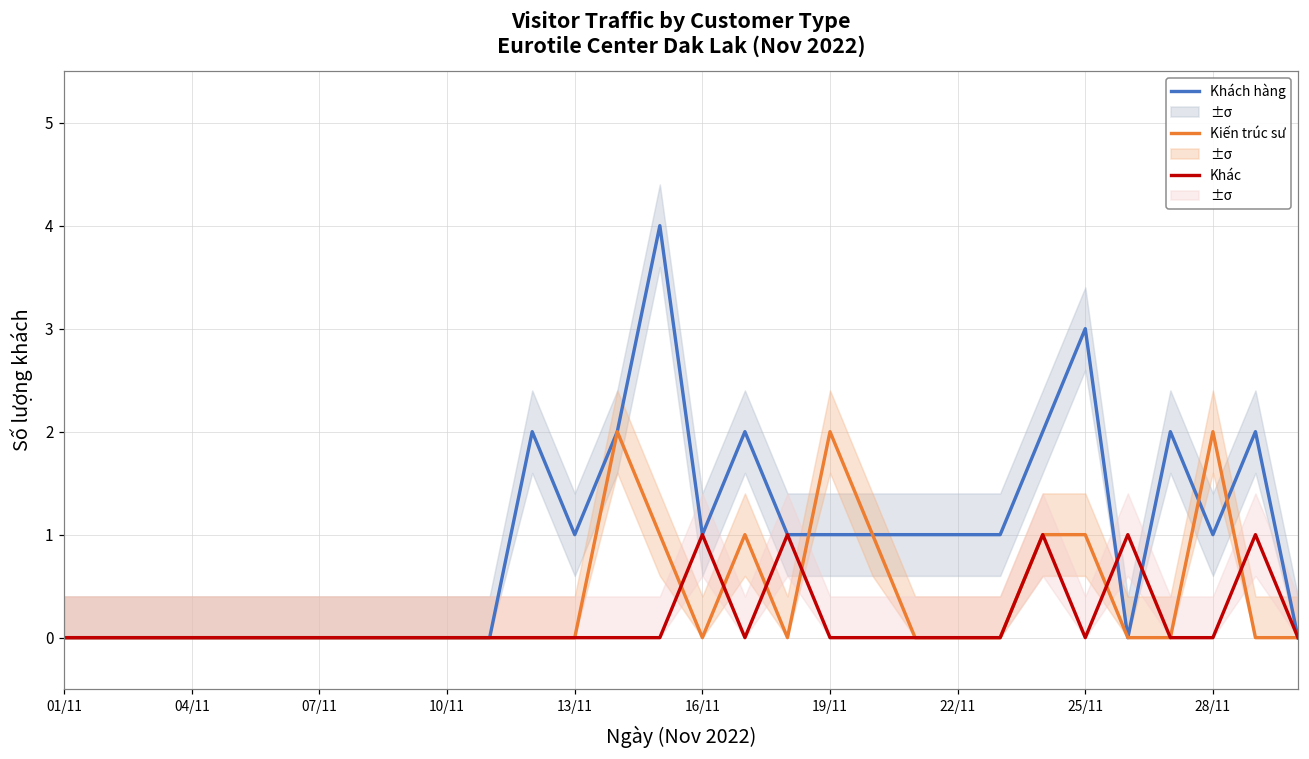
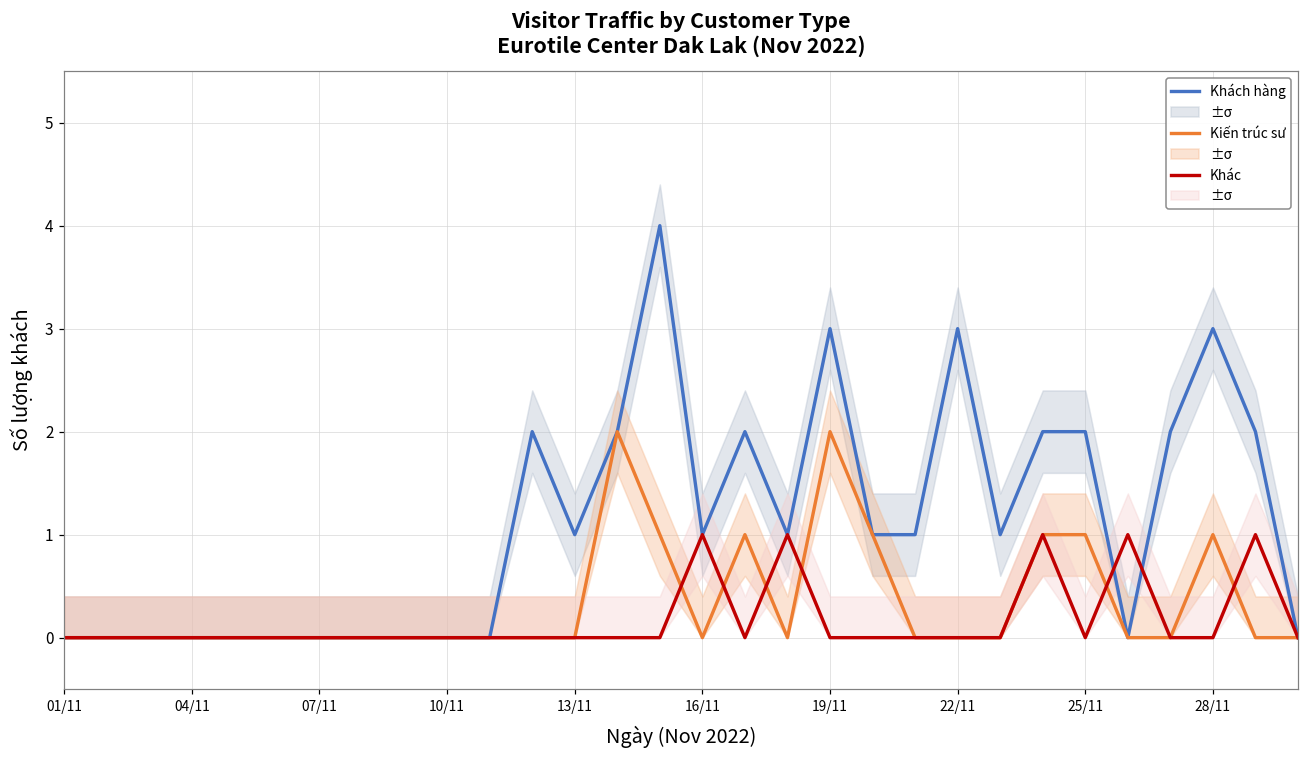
  {
    "Khách hàng": {
      "13/11": 1,
-     "19/11": 1,
-     "22/11": 1,
-     "25/11": 3,
-     "28/11": 1
+     "19/11": 3,
+     "22/11": 3,
+     "25/11": 2,
+     "28/11": 3
    },
    "Kiến trúc sư": {
      "16/11": 0,
      "19/11": 2,
      "25/11": 1,
-     "28/11": 2
+     "28/11": 1
    },
    "Khác": {
      "19/11": 0,
      "25/11": 0,
      "28/11": 0
    }
  }
